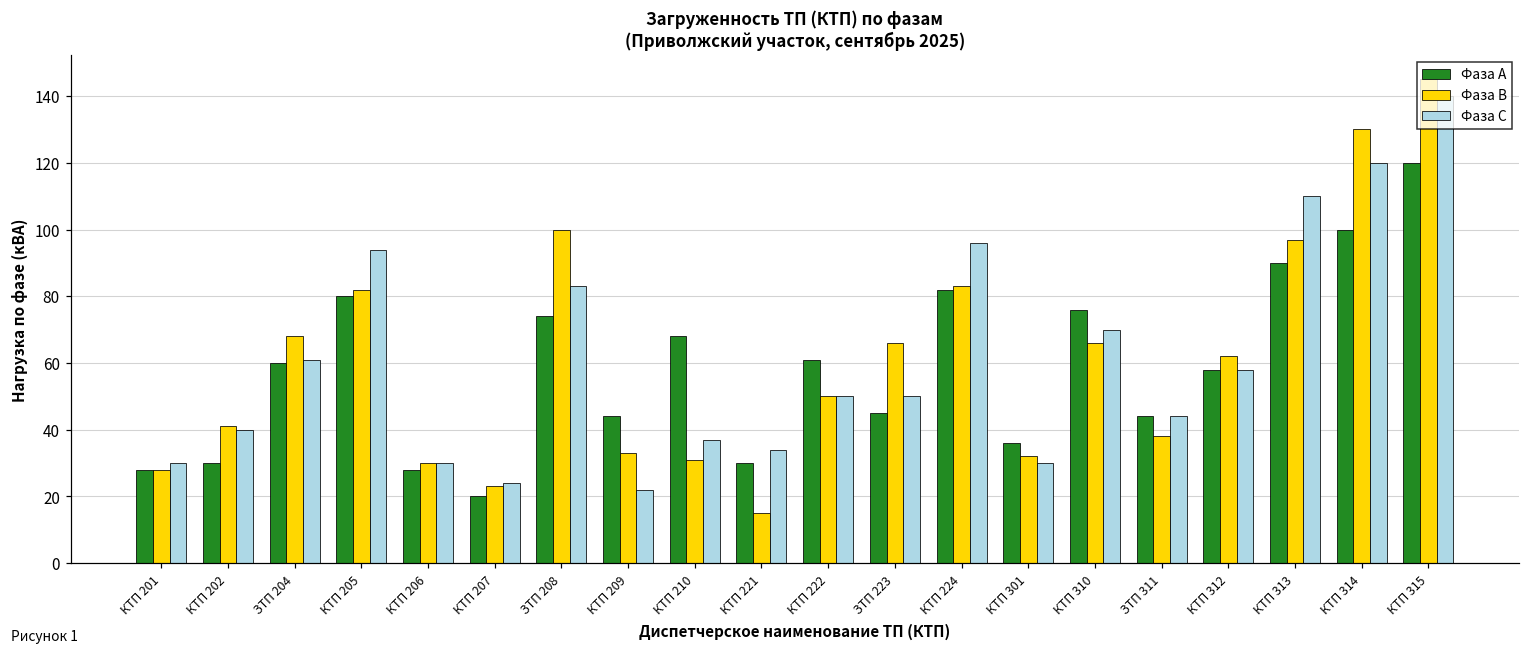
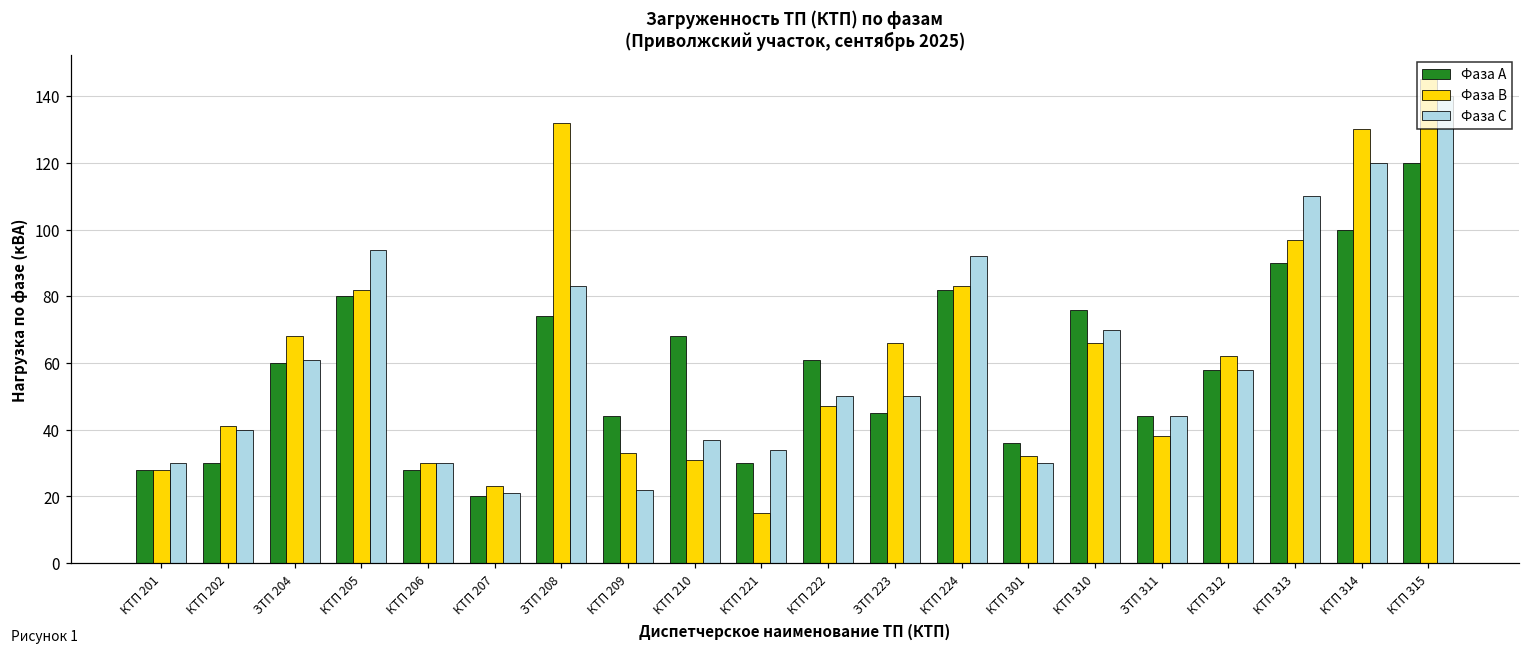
  {
    "Фаза А": {
      "КТП 201": 28,
      "КТП 202": 30,
      "ЗТП 204": 60,
      "КТП 205": 80,
      "КТП 206": 28,
      "КТП 207": 20,
      "ЗТП 208": 74,
      "КТП 209": 44,
      "КТП 210": 68,
      "КТП 221": 30,
      "КТП 222": 61,
      "ЗТП 223": 45,
      "КТП 224": 82,
      "КТП 301": 36,
      "КТП 310": 76,
      "ЗТП 311": 44,
      "КТП 312": 58,
      "КТП 313": 90,
      "КТП 314": 100,
      "КТП 315": 120
    },
    "Фаза В": {
      "КТП 201": 28,
      "КТП 202": 41,
      "ЗТП 204": 68,
      "КТП 205": 82,
      "КТП 206": 30,
      "КТП 207": 23,
-     "ЗТП 208": 100,
+     "ЗТП 208": 132,
      "КТП 209": 33,
      "КТП 210": 31,
      "КТП 221": 15,
-     "КТП 222": 50,
+     "КТП 222": 47,
      "ЗТП 223": 66,
      "КТП 224": 83,
      "КТП 301": 32,
      "КТП 310": 66,
      "ЗТП 311": 38,
      "КТП 312": 62,
      "КТП 313": 97,
      "КТП 314": 130
    },
    "Фаза С": {
      "КТП 201": 30,
      "КТП 202": 40,
      "ЗТП 204": 61,
      "КТП 205": 94,
      "КТП 206": 30,
-     "КТП 207": 24,
+     "КТП 207": 21,
      "ЗТП 208": 83,
      "КТП 209": 22,
      "КТП 210": 37,
      "КТП 221": 34,
      "КТП 222": 50,
      "ЗТП 223": 50,
-     "КТП 224": 96,
+     "КТП 224": 92,
      "КТП 301": 30,
      "КТП 310": 70,
      "ЗТП 311": 44,
      "КТП 312": 58,
      "КТП 313": 110,
      "КТП 314": 120
    }
  }
